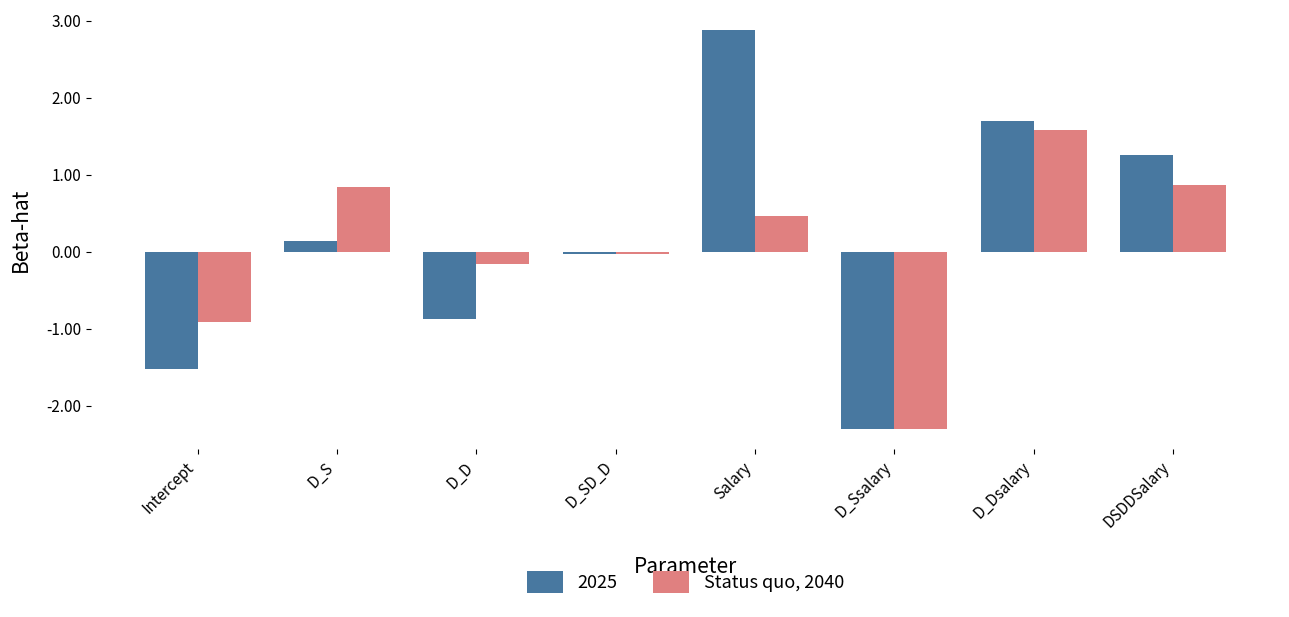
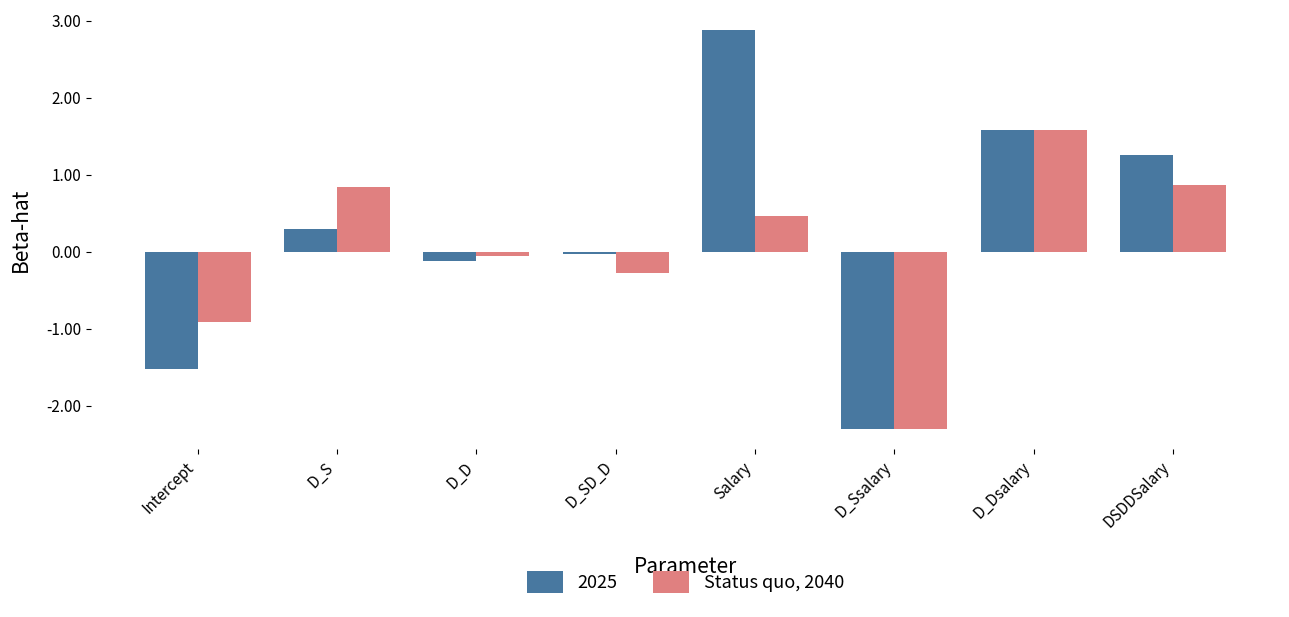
  {
    "2025": {
      "Intercept": -1.5,
-     "D_S": 0.1,
-     "D_D": -0.9,
+     "D_S": 0.3,
+     "D_D": -0.1,
      "Salary": 2.9,
      "D_Ssalary": -2.3,
-     "D_Dsalary": 1.7,
+     "D_Dsalary": 1.6,
      "DSDDSalary": 1.3
    },
    "Status quo, 2040": {
      "Intercept": -0.9,
      "D_S": 0.8,
-     "D_D": -0.2,
-     "D_SD_D": 0.0,
+     "D_D": -0.1,
+     "D_SD_D": -0.3,
      "Salary": 0.5,
      "D_Ssalary": -2.3,
      "D_Dsalary": 1.6,
      "DSDDSalary": 0.9
    }
  }
